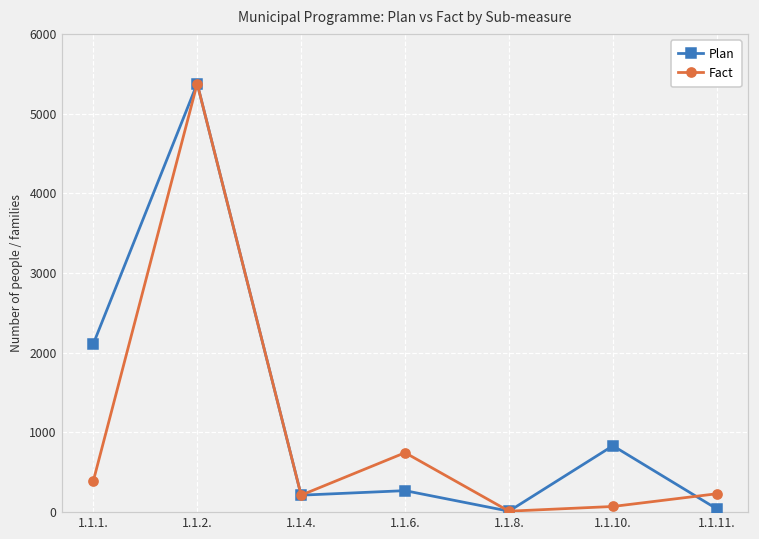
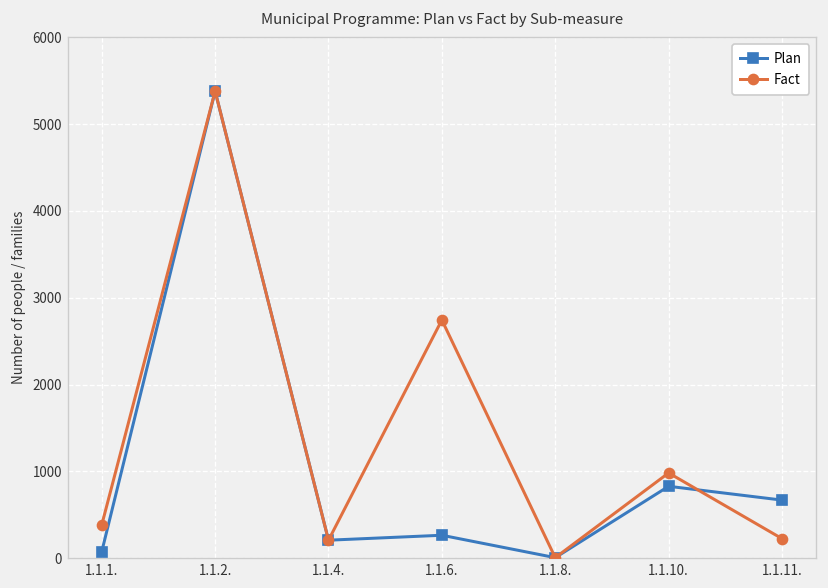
  {
    "Plan": {
-     "1.1.1.": 2100,
+     "1.1.1.": 100,
      "1.1.6.": 300,
      "1.1.10.": 800,
-     "1.1.11.": 0
+     "1.1.11.": 700
    },
    "Fact": {
      "1.1.1.": 400,
-     "1.1.6.": 700,
-     "1.1.10.": 100,
+     "1.1.6.": 2700,
+     "1.1.10.": 1000,
      "1.1.11.": 200
    }
  }
